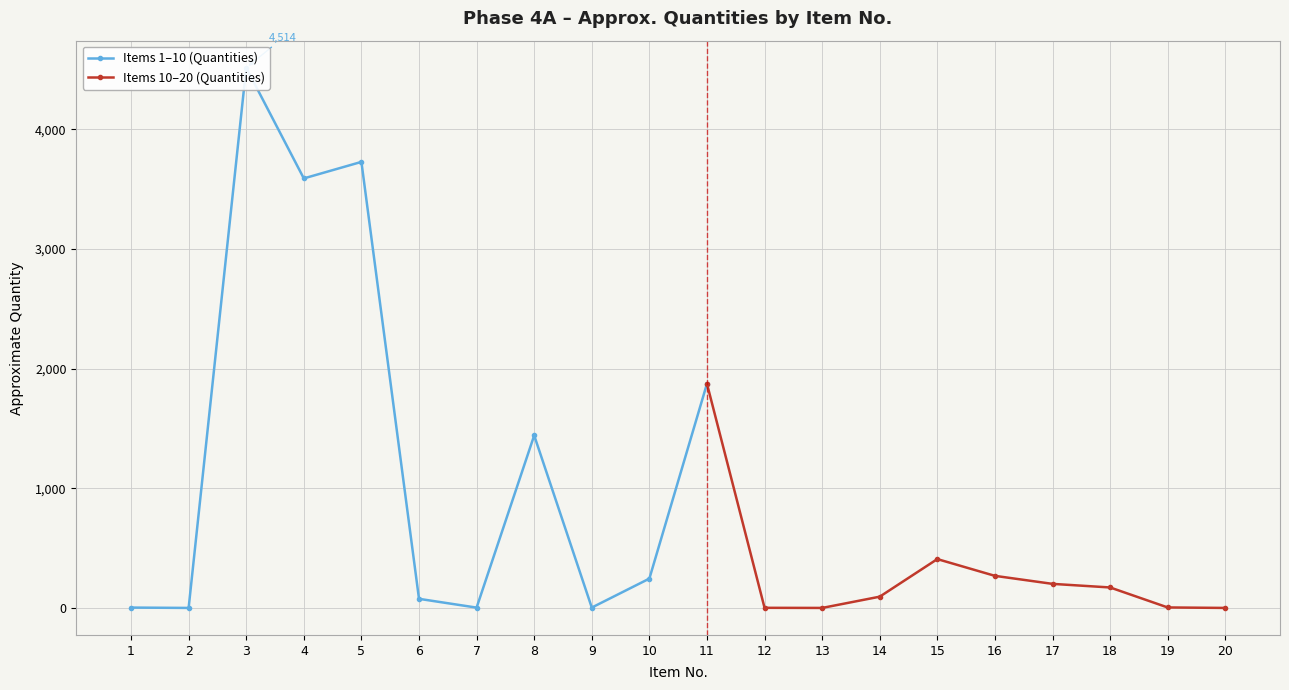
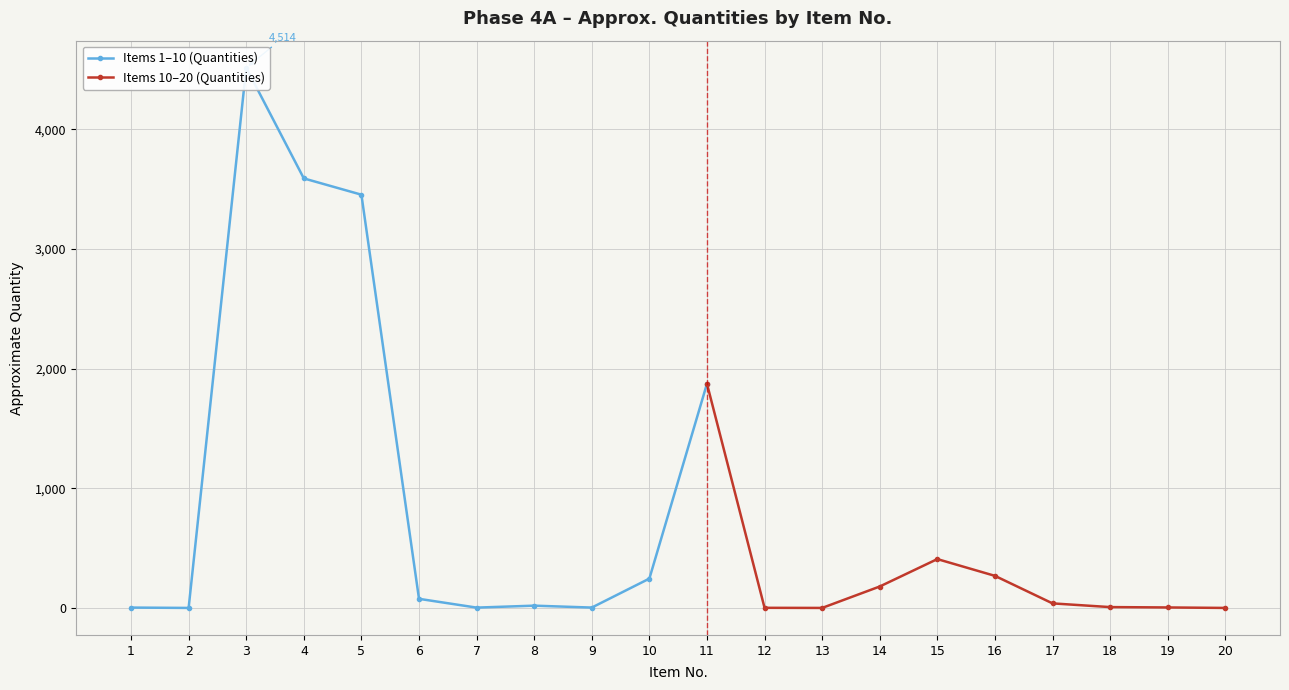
  {
    "Items 1–10 (Quantities)": {
      "1": "0",
      "2": "0",
      "4": "3,590",
-     "5": "3,730",
+     "5": "3,450",
      "6": "80",
      "7": "0",
-     "8": "1,440",
+     "8": "20",
      "9": "0",
      "10": "250"
    },
    "Items 10–20 (Quantities)": {
      "12": "0",
      "13": "0",
-     "14": "100",
+     "14": "180",
      "15": "410",
      "16": "270",
-     "17": "200",
-     "18": "170",
+     "17": "40",
+     "18": "10",
      "19": "10",
      "20": "0"
    }
  }
